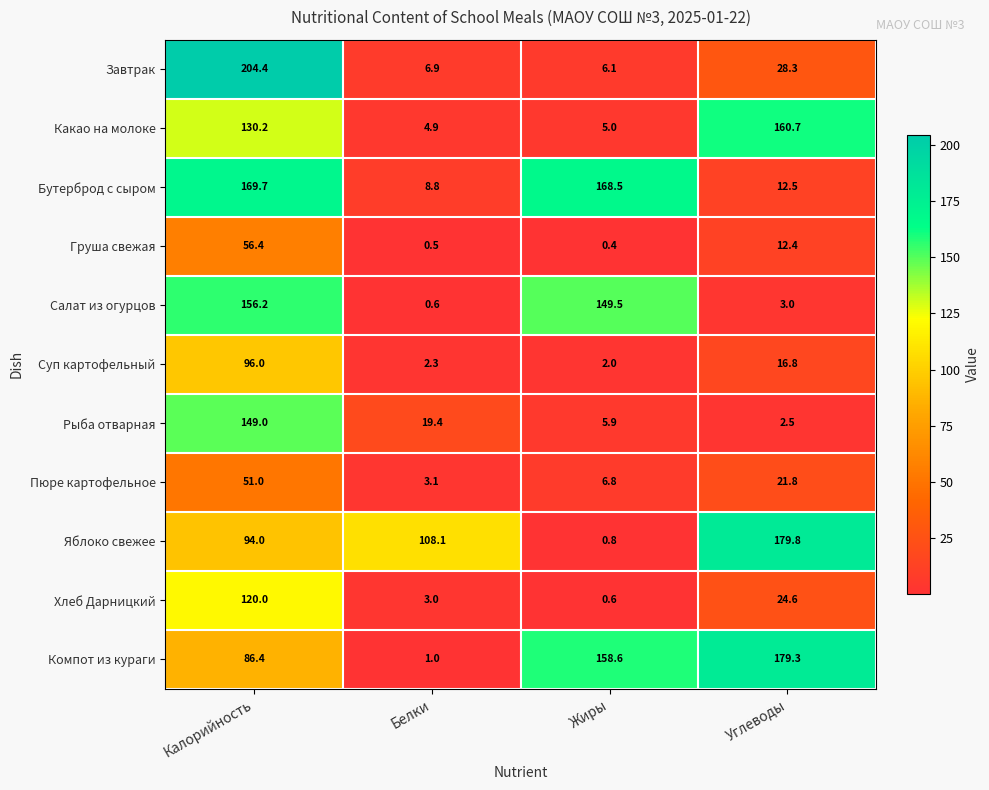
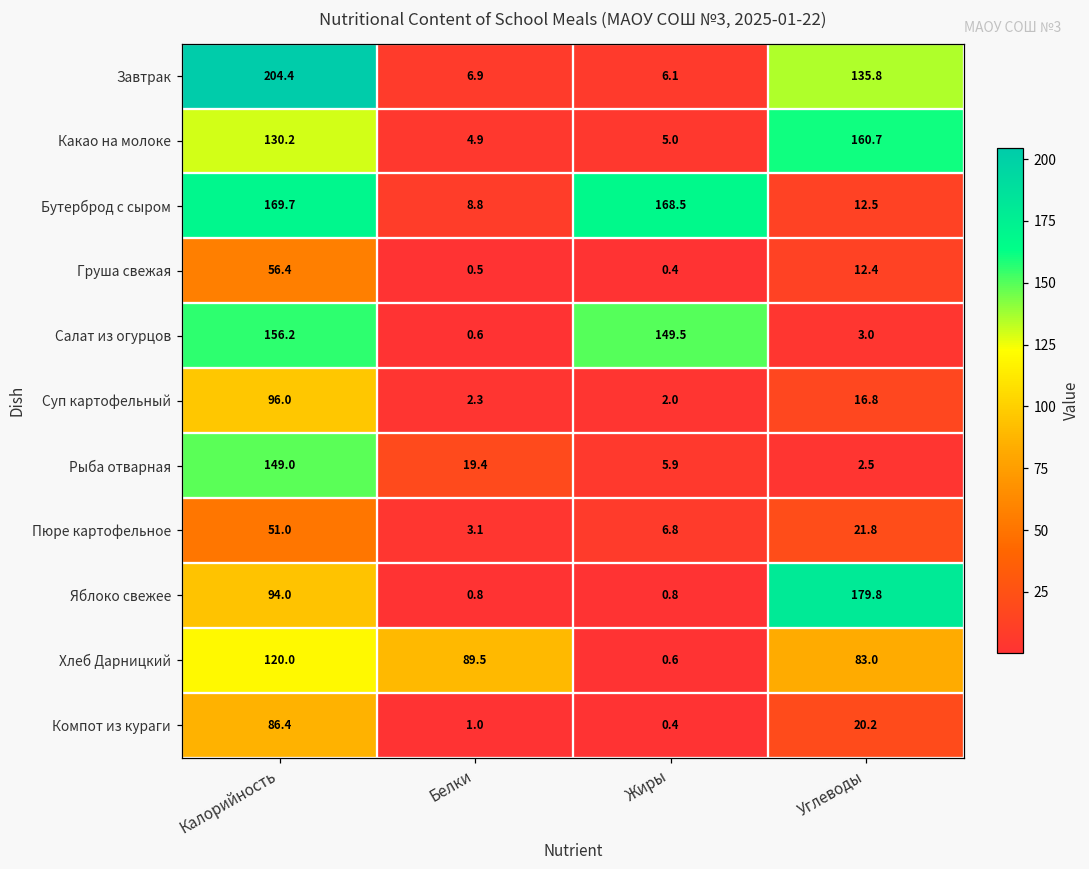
  {
    "Завтрак": {
      "Калорийность": 204.4,
      "Белки": 6.9,
      "Жиры": 6.1,
-     "Углеводы": 28.3
+     "Углеводы": 135.8
    },
    "Какао на молоке": {
      "Калорийность": 130.2,
      "Белки": 4.9,
      "Жиры": 5.0,
      "Углеводы": 160.7
    },
    "Бутерброд с сыром": {
      "Калорийность": 169.7,
      "Белки": 8.8,
      "Жиры": 168.5,
      "Углеводы": 12.5
    },
    "Груша свежая": {
      "Калорийность": 56.4,
      "Белки": 0.5,
      "Жиры": 0.4,
      "Углеводы": 12.4
    },
    "Салат из огурцов": {
      "Калорийность": 156.2,
      "Белки": 0.6,
      "Жиры": 149.5,
      "Углеводы": 3.0
    },
    "Суп картофельный": {
      "Калорийность": 96.0,
      "Белки": 2.3,
      "Жиры": 2.0,
      "Углеводы": 16.8
    },
    "Рыба отварная": {
      "Калорийность": 149.0,
      "Белки": 19.4,
      "Жиры": 5.9,
      "Углеводы": 2.5
    },
    "Пюре картофельное": {
      "Калорийность": 51.0,
      "Белки": 3.1,
      "Жиры": 6.8,
      "Углеводы": 21.8
    },
    "Яблоко свежее": {
      "Калорийность": 94.0,
-     "Белки": 108.1,
+     "Белки": 0.8,
      "Жиры": 0.8,
      "Углеводы": 179.8
    },
    "Хлеб Дарницкий": {
      "Калорийность": 120.0,
-     "Белки": 3.0,
+     "Белки": 89.5,
      "Жиры": 0.6,
-     "Углеводы": 24.6
+     "Углеводы": 83.0
    },
    "Компот из кураги": {
      "Калорийность": 86.4,
      "Белки": 1.0,
-     "Жиры": 158.6,
-     "Углеводы": 179.3
+     "Жиры": 0.4,
+     "Углеводы": 20.2
    }
  }
